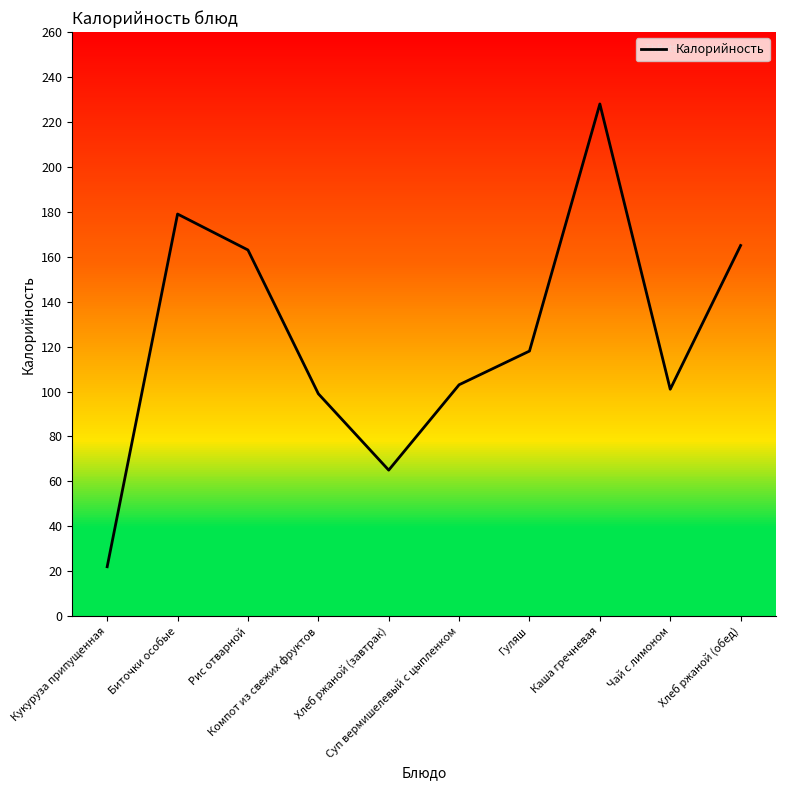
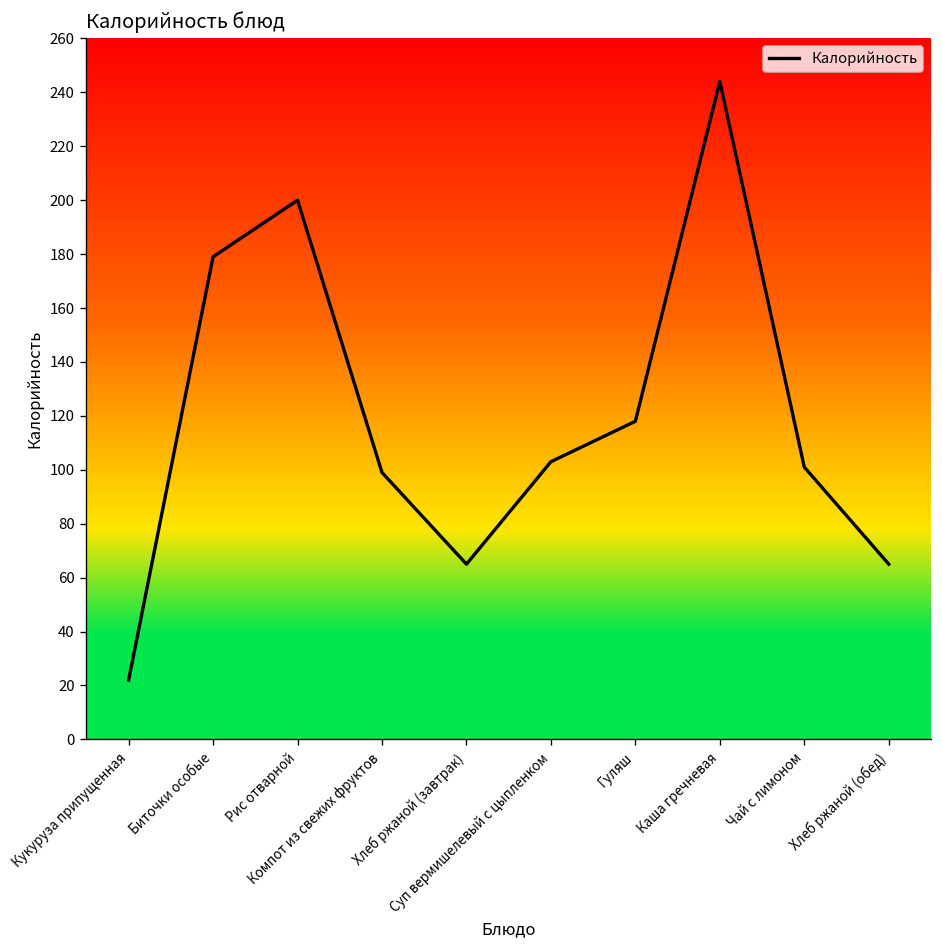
  {
    "Калорийность": {
      "Кукуруза припущенная": 22,
      "Биточки особые": 179,
-     "Рис отварной": 163,
+     "Рис отварной": 200,
      "Компот из свежих фруктов": 99,
      "Хлеб ржаной (завтрак)": 65,
      "Суп вермишелевый с цыпленком": 103,
      "Гуляш": 118,
-     "Каша гречневая": 228,
+     "Каша гречневая": 244,
      "Чай с лимоном": 101,
-     "Хлеб ржаной (обед)": 165
+     "Хлеб ржаной (обед)": 65
    }
  }
